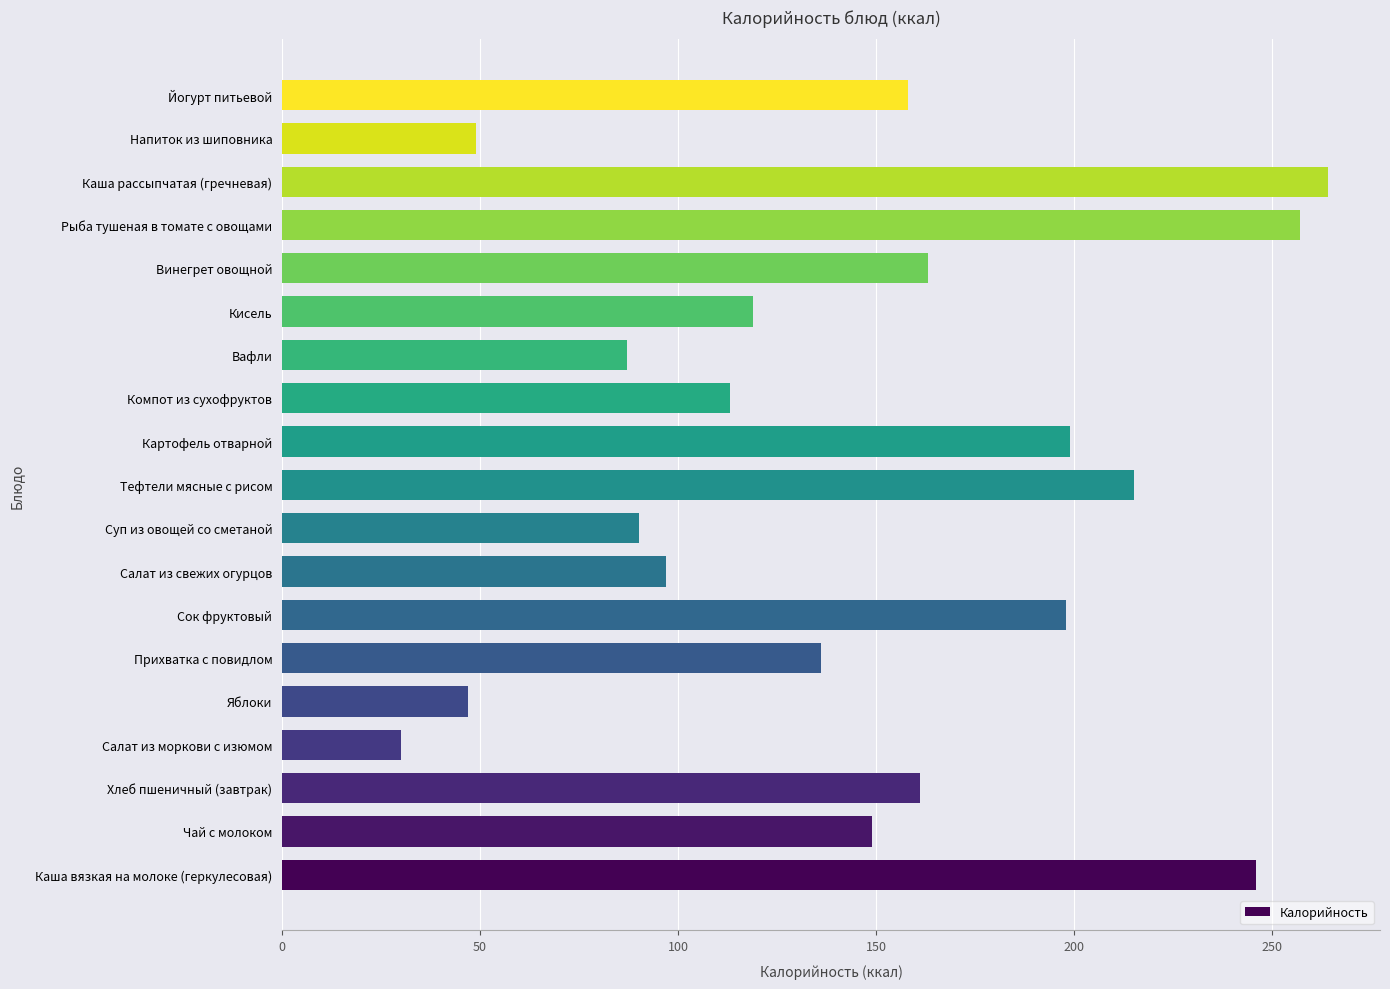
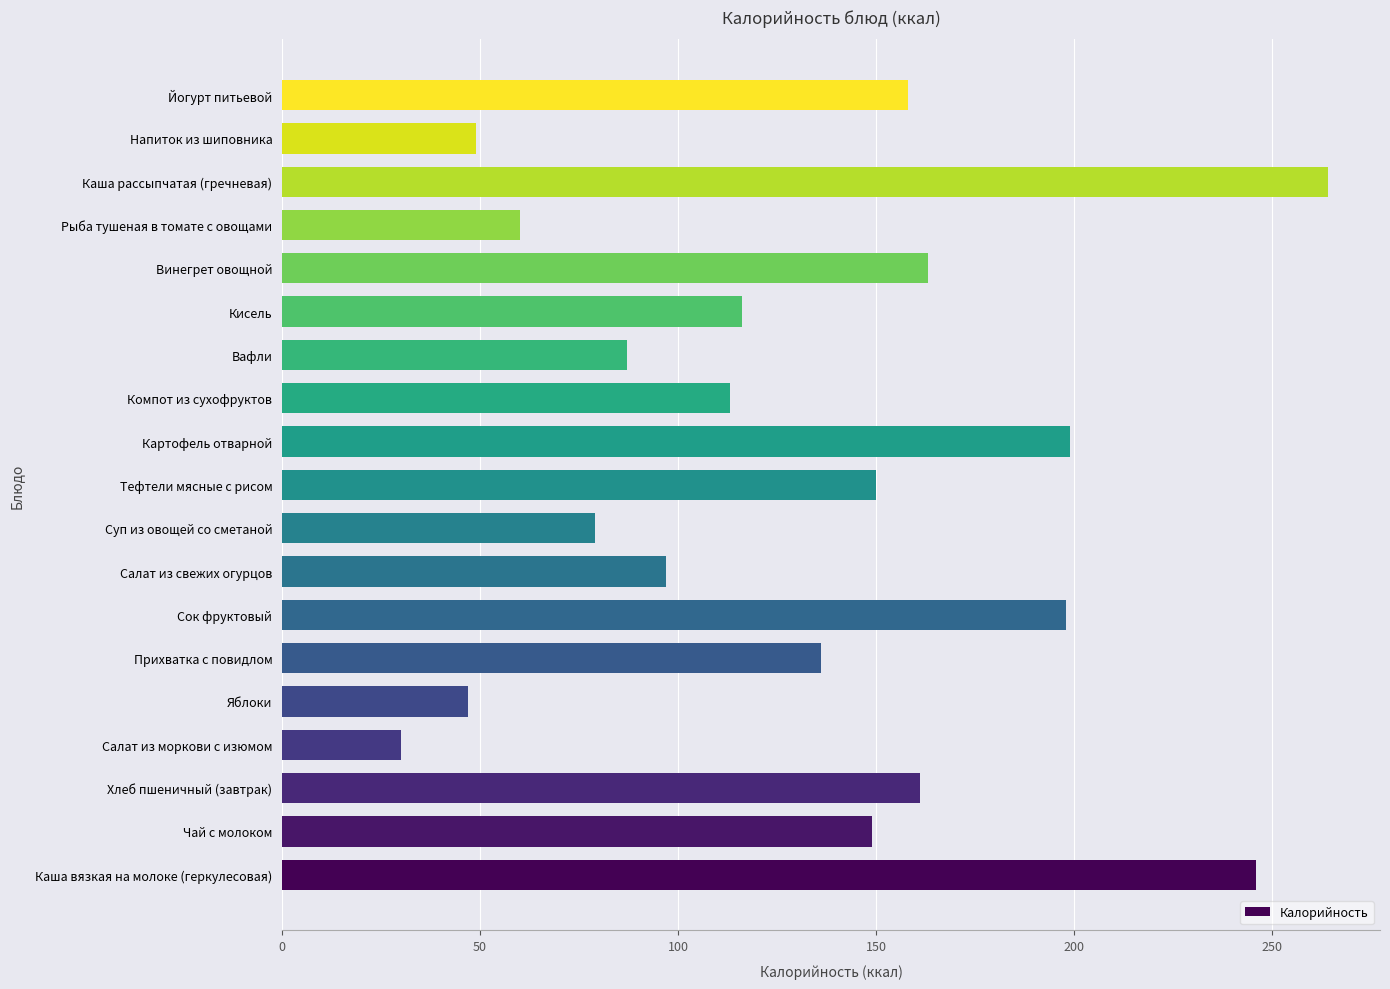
  {
    "Йогурт питьевой": 158,
    "Напиток из шиповника": 49,
    "Каша рассыпчатая (гречневая)": 264,
-   "Рыба тушеная в томате с овощами": 257,
+   "Рыба тушеная в томате с овощами": 60,
    "Винегрет овощной": 163,
-   "Кисель": 119,
+   "Кисель": 116,
    "Вафли": 87,
    "Компот из сухофруктов": 113,
    "Картофель отварной": 199,
-   "Тефтели мясные с рисом": 215,
-   "Суп из овощей со сметаной": 90,
+   "Тефтели мясные с рисом": 150,
+   "Суп из овощей со сметаной": 79,
    "Салат из свежих огурцов": 97,
    "Сок фруктовый": 198,
    "Прихватка с повидлом": 136,
    "Яблоки": 47,
    "Салат из моркови с изюмом": 30,
    "Хлеб пшеничный (завтрак)": 161,
    "Чай с молоком": 149,
    "Каша вязкая на молоке (геркулесовая)": 246
  }
